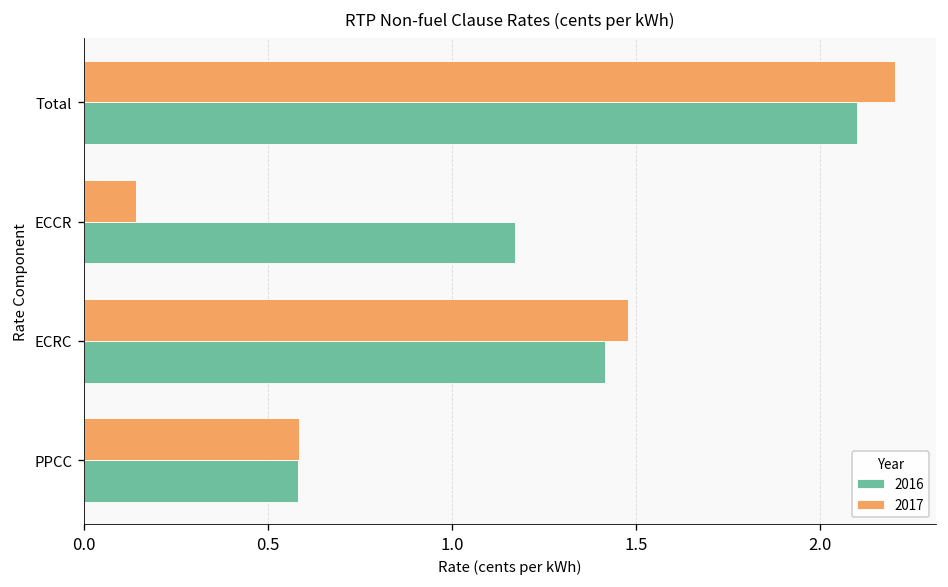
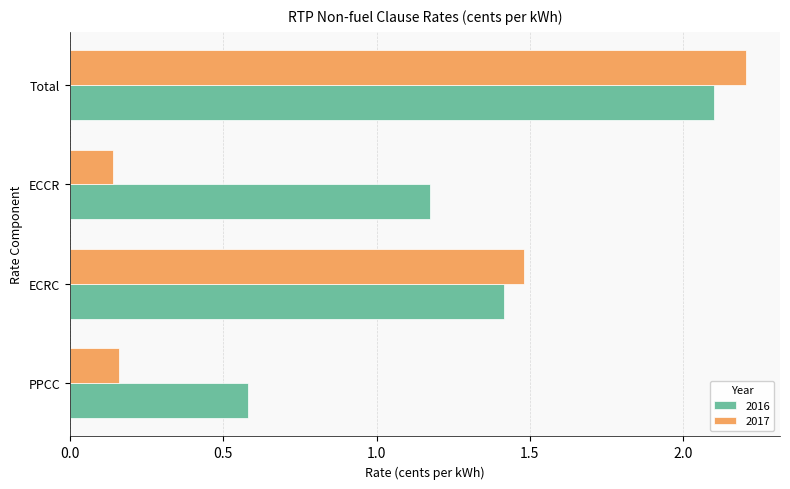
  {
    "2016": {
      "Total": 2.10,
      "ECCR": 1.17,
      "ECRC": 1.42,
      "PPCC": 0.58
    },
    "2017": {
      "Total": 2.21,
      "ECCR": 0.14,
      "ECRC": 1.48,
-     "PPCC": 0.59
+     "PPCC": 0.16
    }
  }
